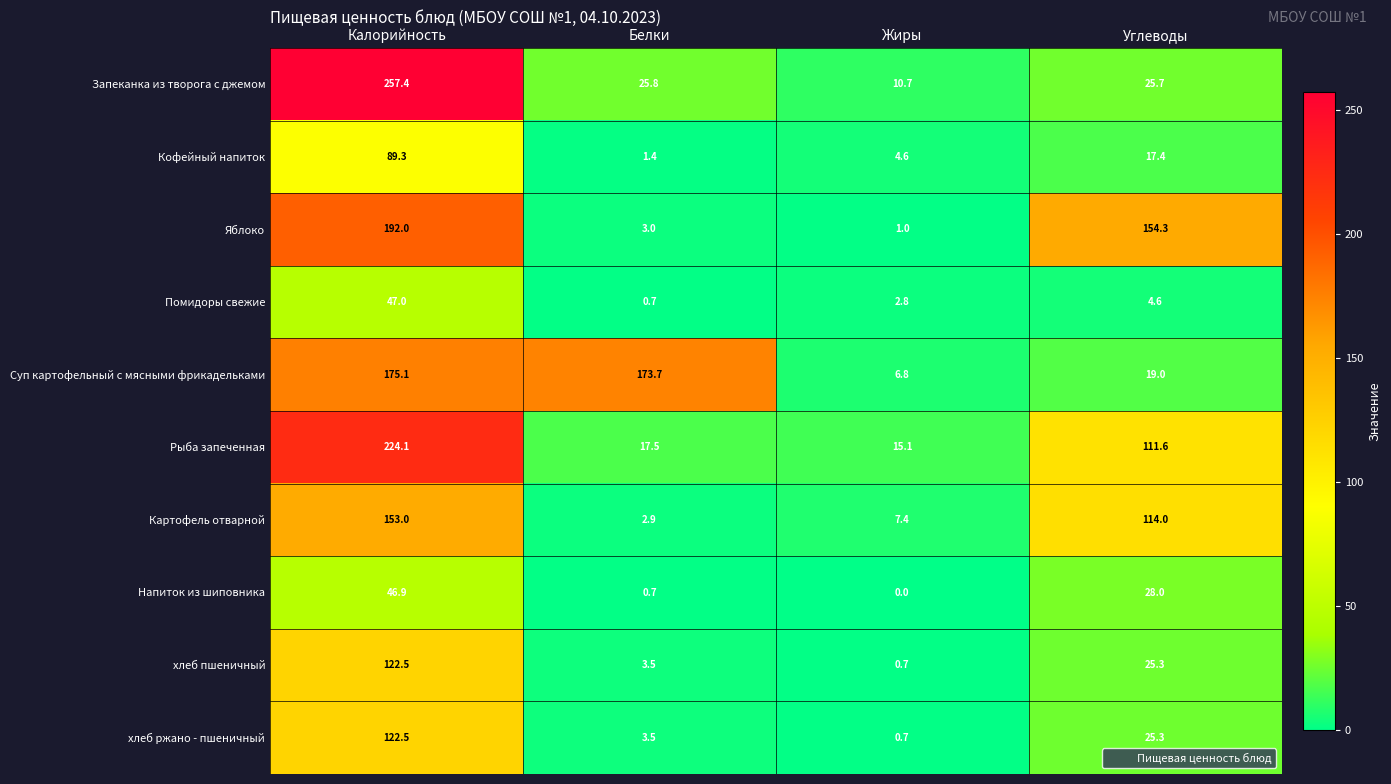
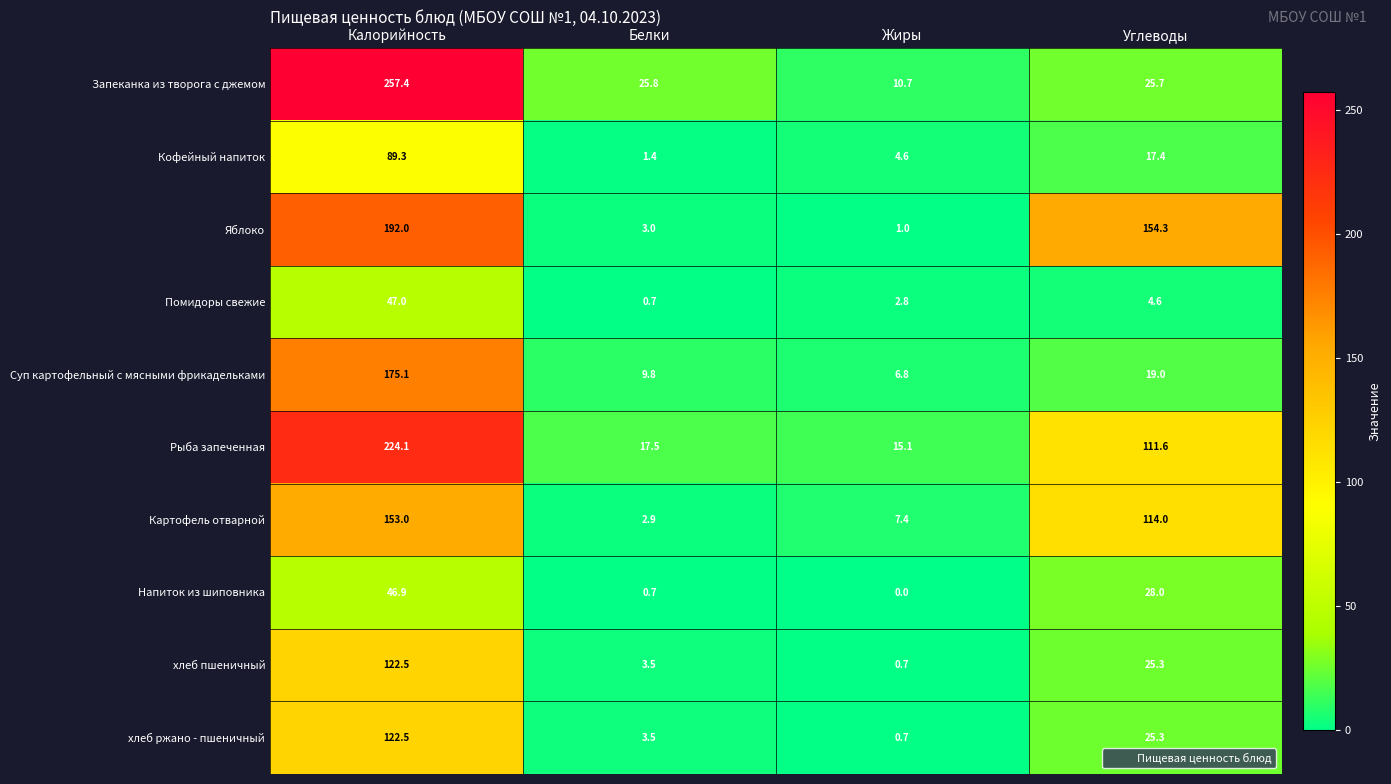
  {
    "Запеканка из творога с джемом": {
      "Калорийность": 257.4,
      "Белки": 25.8,
      "Жиры": 10.7,
      "Углеводы": 25.7
    },
    "Кофейный напиток": {
      "Калорийность": 89.3,
      "Белки": 1.4,
      "Жиры": 4.6,
      "Углеводы": 17.4
    },
    "Яблоко": {
      "Калорийность": 192.0,
      "Белки": 3.0,
      "Жиры": 1.0,
      "Углеводы": 154.3
    },
    "Помидоры свежие": {
      "Калорийность": 47.0,
      "Белки": 0.7,
      "Жиры": 2.8,
      "Углеводы": 4.6
    },
    "Суп картофельный с мясными фрикадельками": {
      "Калорийность": 175.1,
-     "Белки": 173.7,
+     "Белки": 9.8,
      "Жиры": 6.8,
      "Углеводы": 19.0
    },
    "Рыба запеченная": {
      "Калорийность": 224.1,
      "Белки": 17.5,
      "Жиры": 15.1,
      "Углеводы": 111.6
    },
    "Картофель отварной": {
      "Калорийность": 153.0,
      "Белки": 2.9,
      "Жиры": 7.4,
      "Углеводы": 114.0
    },
    "Напиток из шиповника": {
      "Калорийность": 46.9,
      "Белки": 0.7,
      "Жиры": 0.0,
      "Углеводы": 28.0
    },
    "хлеб пшеничный": {
      "Калорийность": 122.5,
      "Белки": 3.5,
      "Жиры": 0.7,
      "Углеводы": 25.3
    },
    "хлеб ржано - пшеничный": {
      "Калорийность": 122.5,
      "Белки": 3.5,
      "Жиры": 0.7,
      "Углеводы": 25.3
    }
  }
